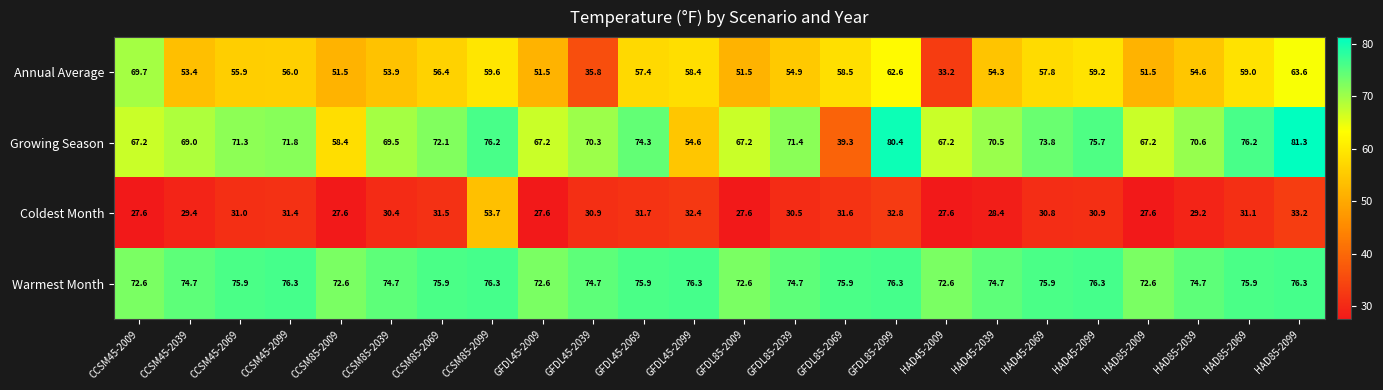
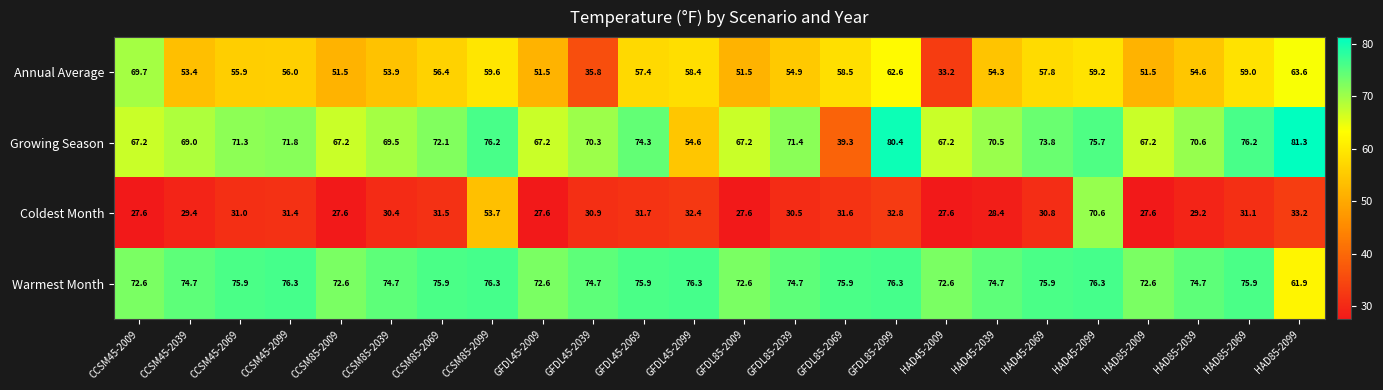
  {
    "Annual Average": {
      "CCSM45-2009": 69.7,
      "CCSM45-2039": 53.4,
      "CCSM45-2069": 55.9,
      "CCSM45-2099": 56.0,
      "CCSM85-2009": 51.5,
      "CCSM85-2039": 53.9,
      "CCSM85-2069": 56.4,
      "CCSM85-2099": 59.6,
      "GFDL45-2009": 51.5,
      "GFDL45-2039": 35.8,
      "GFDL45-2069": 57.4,
      "GFDL45-2099": 58.4,
      "GFDL85-2009": 51.5,
      "GFDL85-2039": 54.9,
      "GFDL85-2069": 58.5,
      "GFDL85-2099": 62.6,
      "HAD45-2009": 33.2,
      "HAD45-2039": 54.3,
      "HAD45-2069": 57.8,
      "HAD45-2099": 59.2,
      "HAD85-2009": 51.5,
      "HAD85-2039": 54.6,
      "HAD85-2069": 59.0,
      "HAD85-2099": 63.6
    },
    "Growing Season": {
      "CCSM45-2009": 67.2,
      "CCSM45-2039": 69.0,
      "CCSM45-2069": 71.3,
      "CCSM45-2099": 71.8,
-     "CCSM85-2009": 58.4,
+     "CCSM85-2009": 67.2,
      "CCSM85-2039": 69.5,
      "CCSM85-2069": 72.1,
      "CCSM85-2099": 76.2,
      "GFDL45-2009": 67.2,
      "GFDL45-2039": 70.3,
      "GFDL45-2069": 74.3,
      "GFDL45-2099": 54.6,
      "GFDL85-2009": 67.2,
      "GFDL85-2039": 71.4,
      "GFDL85-2069": 39.3,
      "GFDL85-2099": 80.4,
      "HAD45-2009": 67.2,
      "HAD45-2039": 70.5,
      "HAD45-2069": 73.8,
      "HAD45-2099": 75.7,
      "HAD85-2009": 67.2,
      "HAD85-2039": 70.6,
      "HAD85-2069": 76.2,
      "HAD85-2099": 81.3
    },
    "Coldest Month": {
      "CCSM45-2009": 27.6,
      "CCSM45-2039": 29.4,
      "CCSM45-2069": 31.0,
      "CCSM45-2099": 31.4,
      "CCSM85-2009": 27.6,
      "CCSM85-2039": 30.4,
      "CCSM85-2069": 31.5,
      "CCSM85-2099": 53.7,
      "GFDL45-2009": 27.6,
      "GFDL45-2039": 30.9,
      "GFDL45-2069": 31.7,
      "GFDL45-2099": 32.4,
      "GFDL85-2009": 27.6,
      "GFDL85-2039": 30.5,
      "GFDL85-2069": 31.6,
      "GFDL85-2099": 32.8,
      "HAD45-2009": 27.6,
      "HAD45-2039": 28.4,
      "HAD45-2069": 30.8,
-     "HAD45-2099": 30.9,
+     "HAD45-2099": 70.6,
      "HAD85-2009": 27.6,
      "HAD85-2039": 29.2,
      "HAD85-2069": 31.1,
      "HAD85-2099": 33.2
    },
    "Warmest Month": {
      "CCSM45-2009": 72.6,
      "CCSM45-2039": 74.7,
      "CCSM45-2069": 75.9,
      "CCSM45-2099": 76.3,
      "CCSM85-2009": 72.6,
      "CCSM85-2039": 74.7,
      "CCSM85-2069": 75.9,
      "CCSM85-2099": 76.3,
      "GFDL45-2009": 72.6,
      "GFDL45-2039": 74.7,
      "GFDL45-2069": 75.9,
      "GFDL45-2099": 76.3,
      "GFDL85-2009": 72.6,
      "GFDL85-2039": 74.7,
      "GFDL85-2069": 75.9,
      "GFDL85-2099": 76.3,
      "HAD45-2009": 72.6,
      "HAD45-2039": 74.7,
      "HAD45-2069": 75.9,
      "HAD45-2099": 76.3,
      "HAD85-2009": 72.6,
      "HAD85-2039": 74.7,
      "HAD85-2069": 75.9,
-     "HAD85-2099": 76.3
+     "HAD85-2099": 61.9
    }
  }
